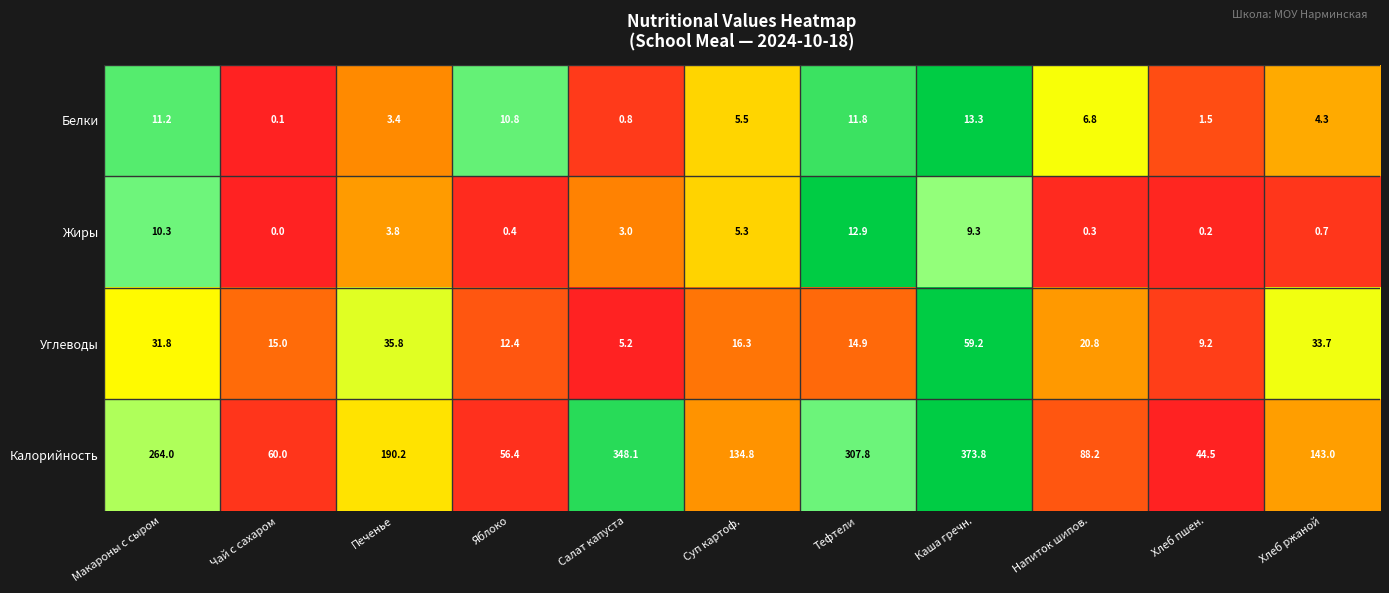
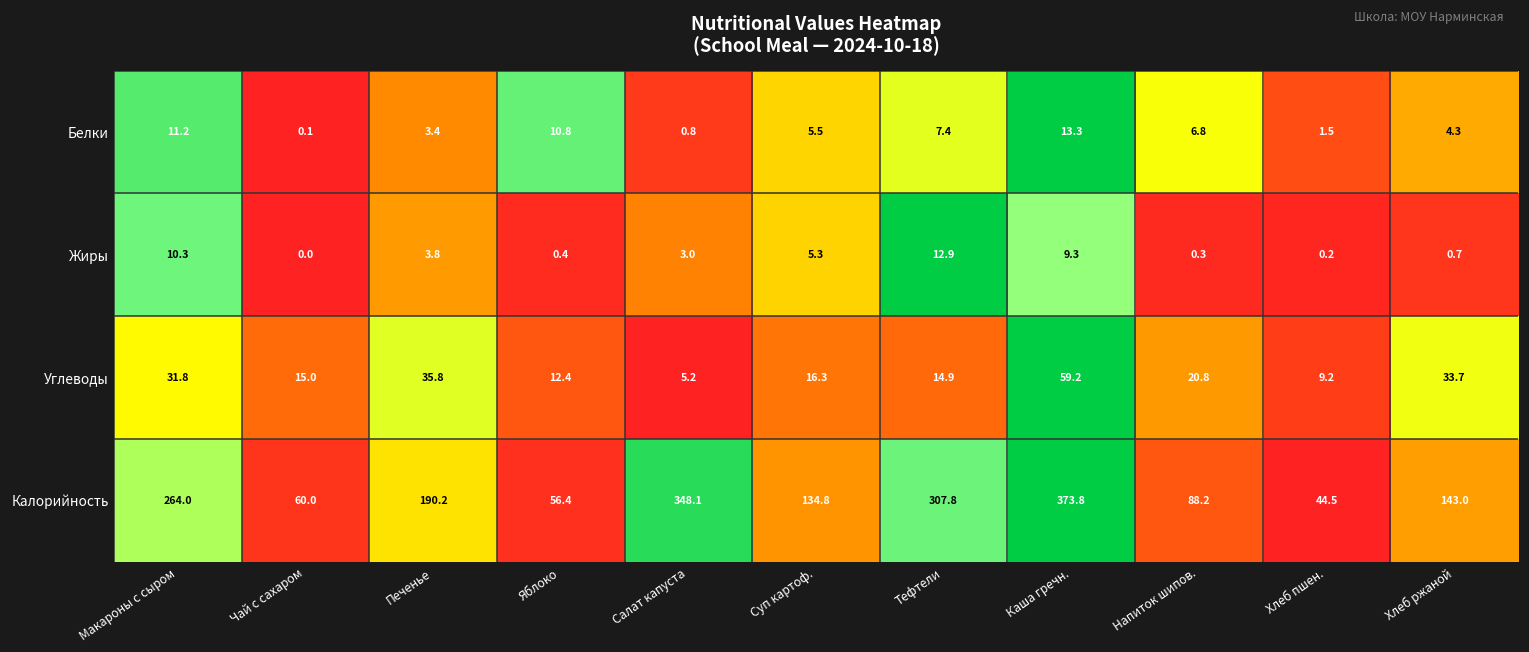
  {
    "Белки": {
      "Макароны с сыром": 11.2,
      "Чай с сахаром": 0.1,
      "Печенье": 3.4,
      "Яблоко": 10.8,
      "Салат капуста": 0.8,
      "Суп картоф.": 5.5,
-     "Тефтели": 11.8,
+     "Тефтели": 7.4,
      "Каша гречн.": 13.3,
      "Напиток шипов.": 6.8,
      "Хлеб пшен.": 1.5,
      "Хлеб ржаной": 4.3
    },
    "Жиры": {
      "Макароны с сыром": 10.3,
      "Чай с сахаром": 0.0,
      "Печенье": 3.8,
      "Яблоко": 0.4,
      "Салат капуста": 3.0,
      "Суп картоф.": 5.3,
      "Тефтели": 12.9,
      "Каша гречн.": 9.3,
      "Напиток шипов.": 0.3,
      "Хлеб пшен.": 0.2,
      "Хлеб ржаной": 0.7
    },
    "Углеводы": {
      "Макароны с сыром": 31.8,
      "Чай с сахаром": 15.0,
      "Печенье": 35.8,
      "Яблоко": 12.4,
      "Салат капуста": 5.2,
      "Суп картоф.": 16.3,
      "Тефтели": 14.9,
      "Каша гречн.": 59.2,
      "Напиток шипов.": 20.8,
      "Хлеб пшен.": 9.2,
      "Хлеб ржаной": 33.7
    },
    "Калорийность": {
      "Макароны с сыром": 264.0,
      "Чай с сахаром": 60.0,
      "Печенье": 190.2,
      "Яблоко": 56.4,
      "Салат капуста": 348.1,
      "Суп картоф.": 134.8,
      "Тефтели": 307.8,
      "Каша гречн.": 373.8,
      "Напиток шипов.": 88.2,
      "Хлеб пшен.": 44.5,
      "Хлеб ржаной": 143.0
    }
  }
